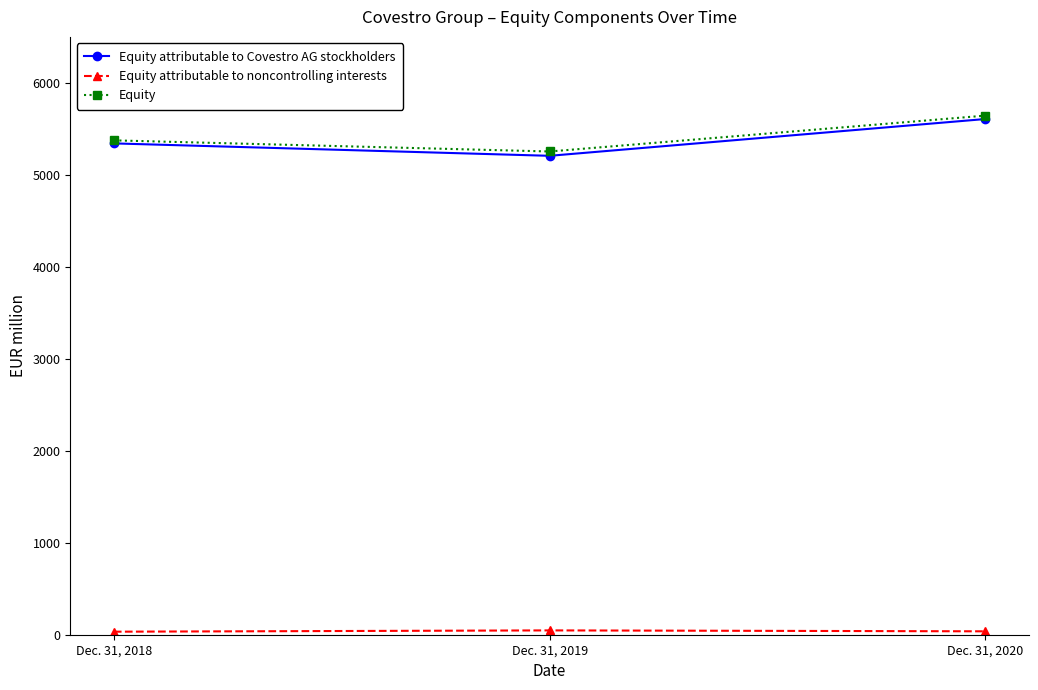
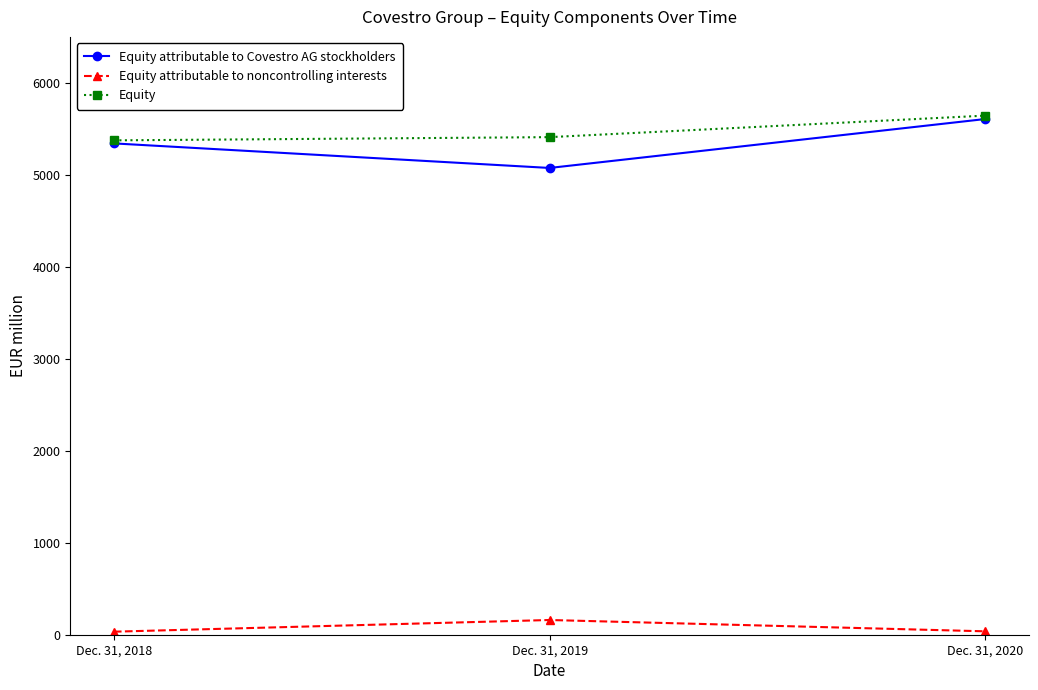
  {
    "Equity attributable to Covestro AG stockholders": {
      "Dec. 31, 2018": 5300,
-     "Dec. 31, 2019": 5200,
+     "Dec. 31, 2019": 5100,
      "Dec. 31, 2020": 5600
    },
    "Equity attributable to noncontrolling interests": {
      "Dec. 31, 2018": 0,
-     "Dec. 31, 2019": 0,
+     "Dec. 31, 2019": 200,
      "Dec. 31, 2020": 0
    },
    "Equity": {
      "Dec. 31, 2018": 5400,
-     "Dec. 31, 2019": 5300,
+     "Dec. 31, 2019": 5400,
      "Dec. 31, 2020": 5600
    }
  }
